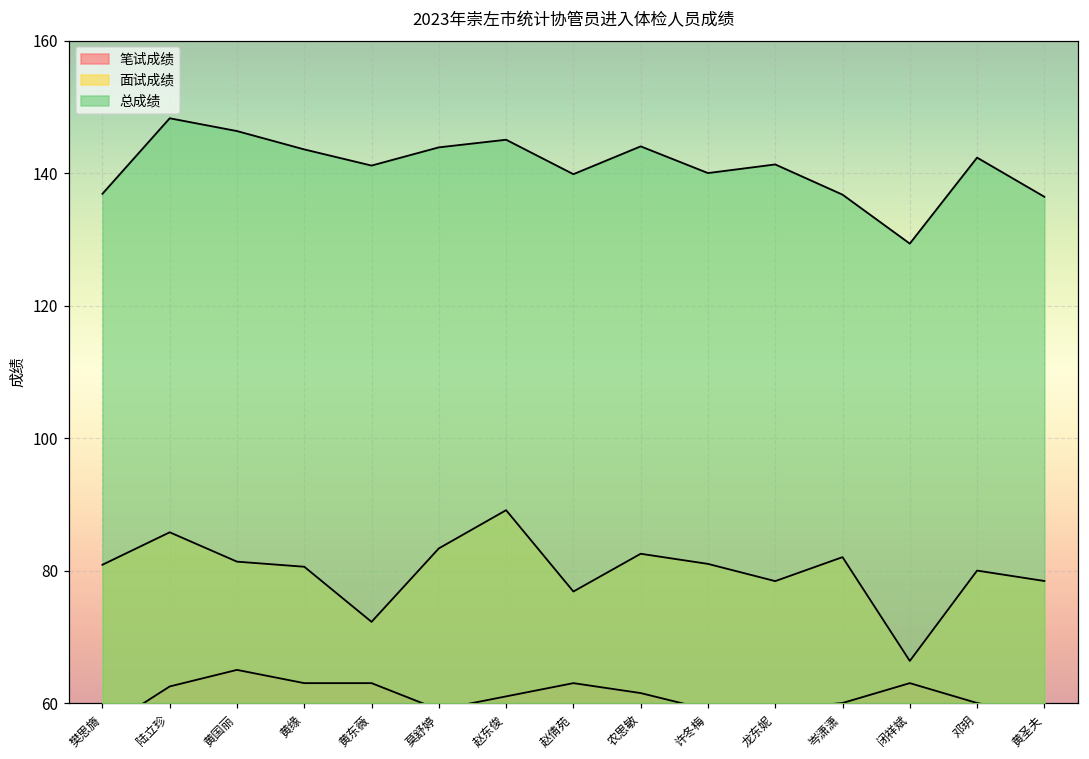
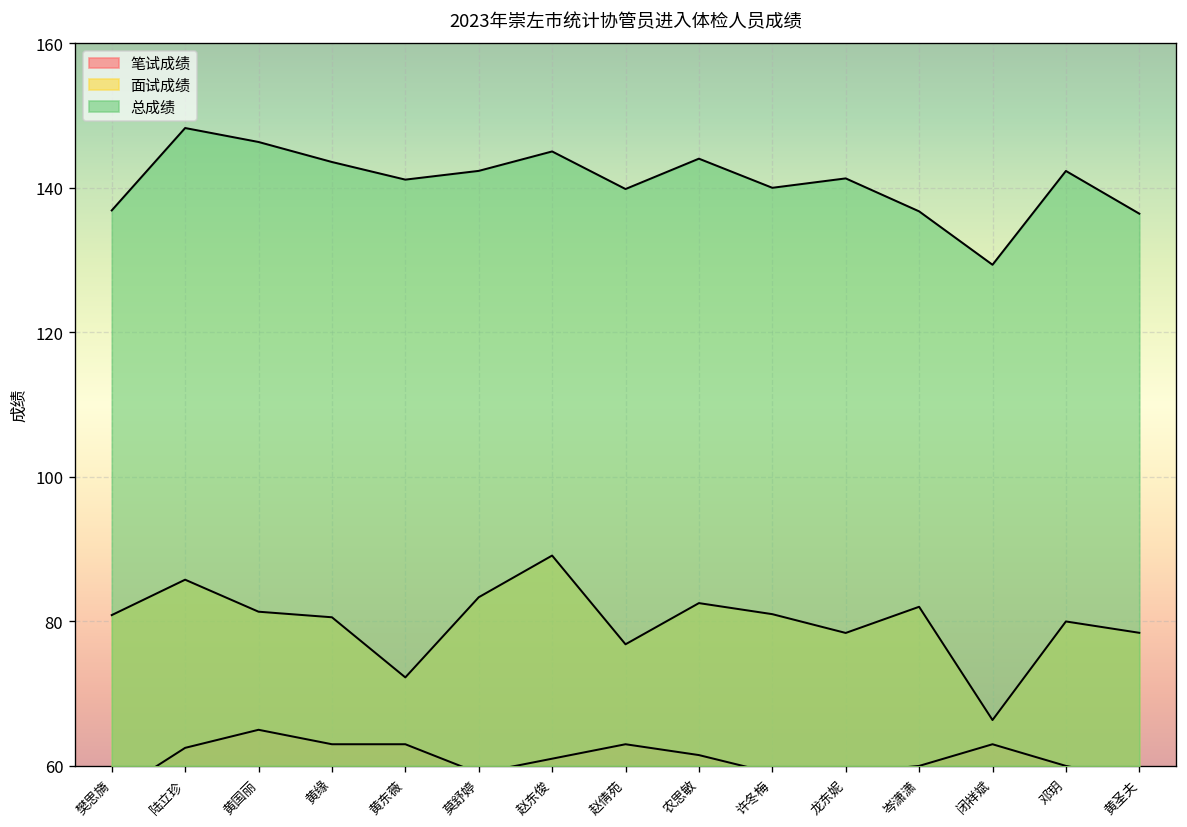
  {
    "面试成绩": {
      "樊思旖": 81,
      "陆立珍": 86,
      "黄国丽": 81,
      "黄缘": 81,
      "黄东薇": 72,
      "莫舒婷": 83,
      "赵东俊": 89,
      "赵倩苑": 77,
      "农思敏": 83,
      "许冬梅": 81,
      "龙东妮": 78,
      "岑潇潇": 82,
      "闭祥斌": 66,
      "邓玥": 80,
      "黄圣夫": 78
    },
    "总成绩": {
      "樊思旖": 137,
      "陆立珍": 148,
      "黄国丽": 146,
      "黄缘": 144,
      "黄东薇": 141,
-     "莫舒婷": 144,
+     "莫舒婷": 142,
      "赵东俊": 145,
      "赵倩苑": 140,
      "农思敏": 144,
      "许冬梅": 140,
      "龙东妮": 141,
      "岑潇潇": 137,
      "闭祥斌": 129,
      "邓玥": 142,
      "黄圣夫": 136
    }
  }
